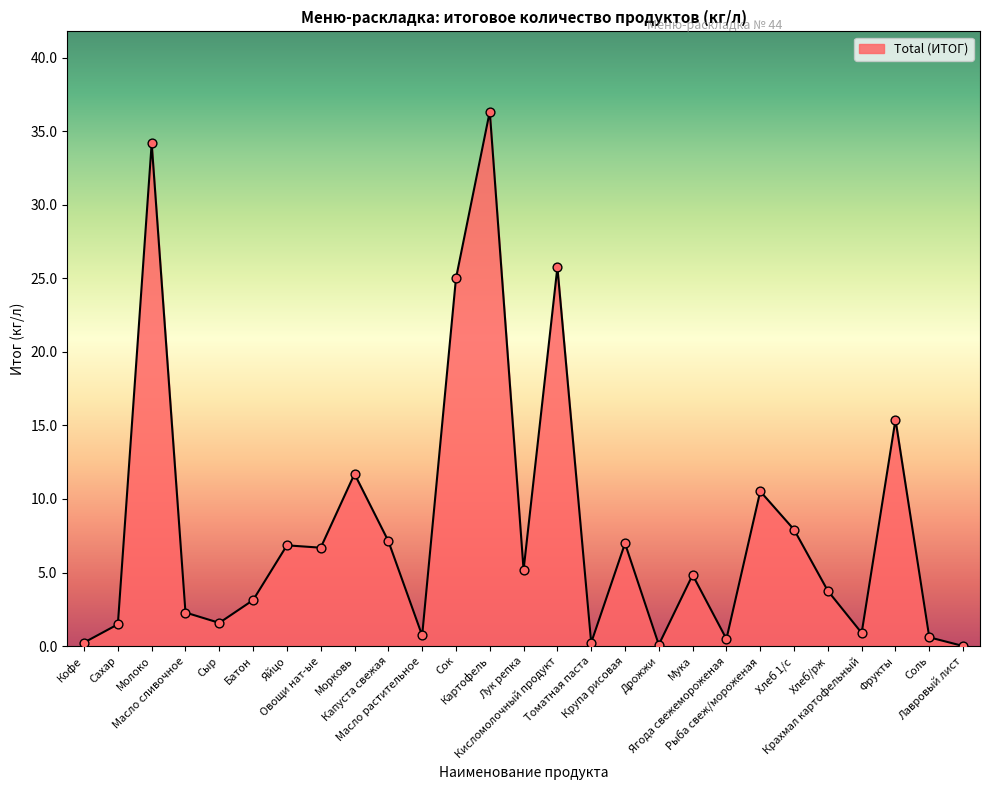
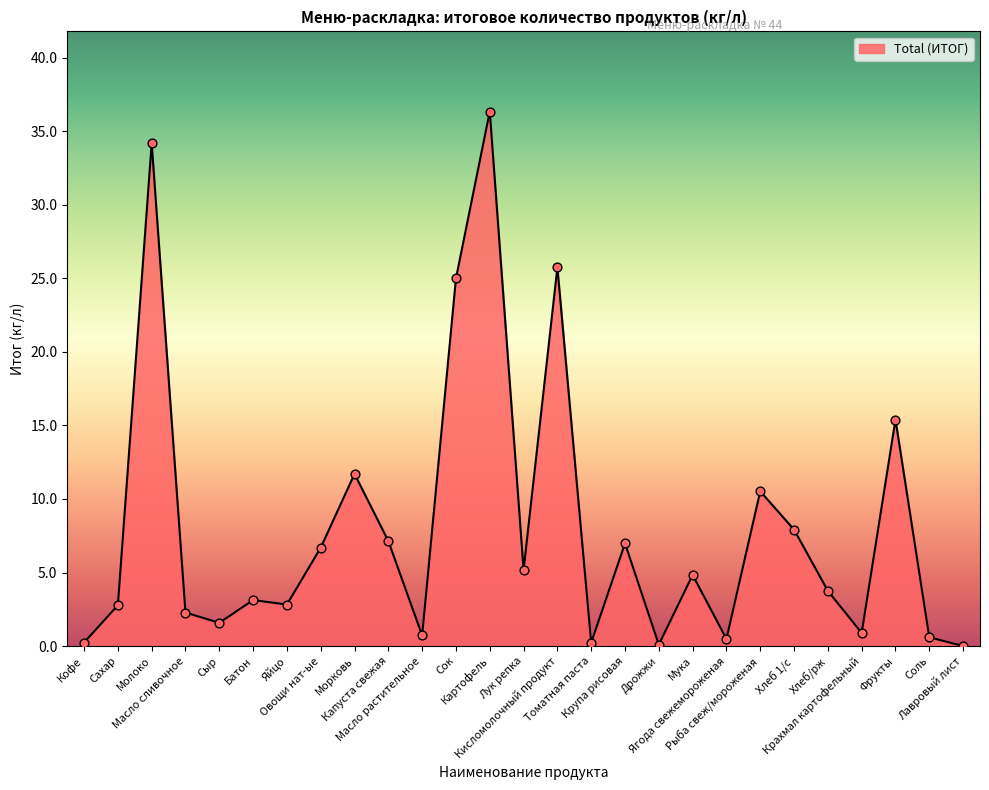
  {
    "Кофе": 0.2,
-   "Сахар": 1.5,
+   "Сахар": 2.8,
    "Молоко": 34.2,
    "Масло сливочное": 2.3,
    "Сыр": 1.6,
    "Батон": 3.1,
-   "Яйцо": 6.8,
+   "Яйцо": 2.8,
    "Овощи нат-ые": 6.7,
    "Морковь": 11.7,
    "Капуста свежая": 7.1,
    "Масло растительное": 0.7,
    "Сок": 25.0,
    "Картофель": 36.3,
    "Лук репка": 5.2,
    "Кисломолочный продукт": 25.8,
    "Томатная паста": 0.2,
    "Крупа рисовая": 7.0,
    "Дрожжи": 0.1,
    "Мука": 4.8,
    "Ягода свежемороженая": 0.5,
    "Рыба свеж/мороженая": 10.5,
    "Хлеб 1/с": 7.9,
    "Хлеб/рж": 3.8,
    "Крахмал картофельный": 0.9,
    "Фрукты": 15.4,
    "Соль": 0.6,
    "Лавровый лист": 0.0
  }
